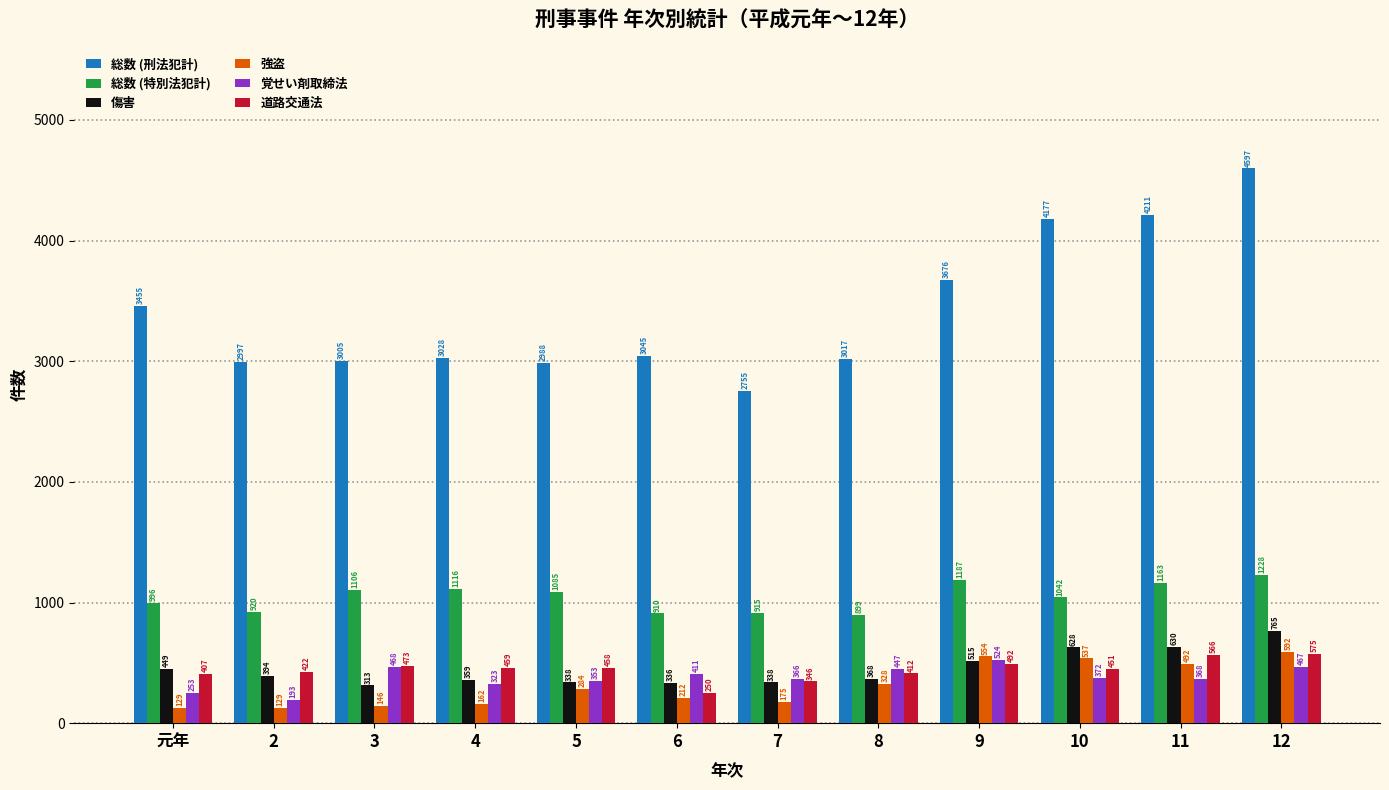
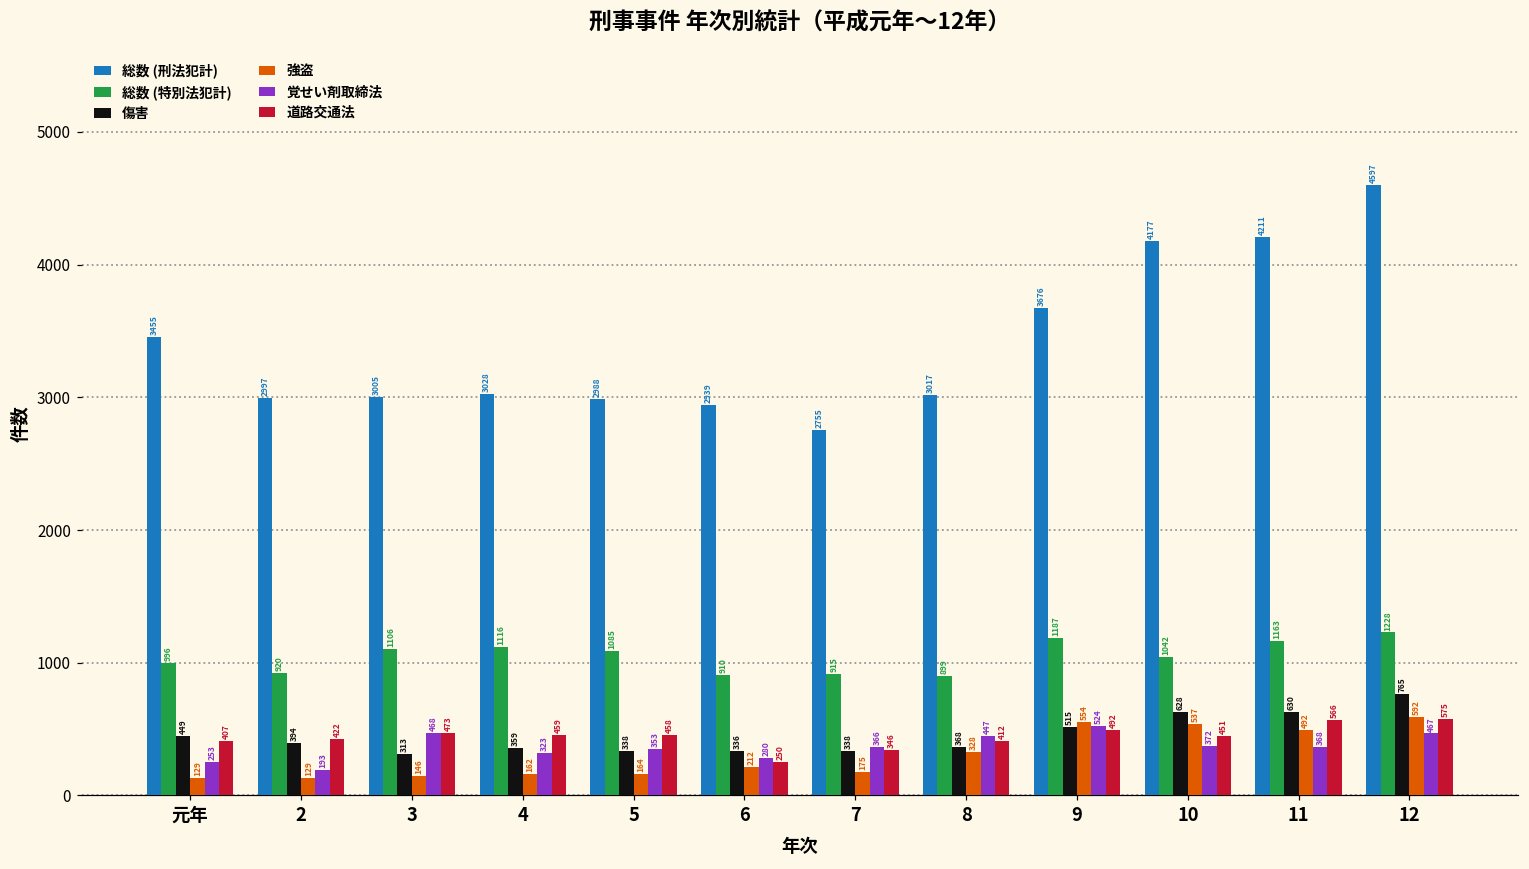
  {
    "総数 (刑法犯計)": {
      "元年": 3455,
      "2": 2997,
      "3": 3005,
      "4": 3028,
      "5": 2988,
-     "6": 3045,
+     "6": 2939,
      "7": 2755,
      "8": 3017,
      "9": 3676,
      "10": 4177,
      "11": 4211,
      "12": 4597
    },
    "総数 (特別法犯計)": {
      "元年": 996,
      "2": 920,
      "3": 1106,
      "4": 1116,
      "5": 1085,
      "6": 910,
      "7": 915,
      "8": 899,
      "9": 1187,
      "10": 1042,
      "11": 1163,
      "12": 1228
    },
    "傷害": {
      "元年": 449,
      "2": 394,
      "3": 313,
      "4": 359,
      "5": 338,
      "6": 336,
      "7": 338,
      "8": 368,
      "9": 515,
      "10": 628,
      "11": 630,
      "12": 765
    },
    "強盗": {
      "元年": 129,
      "2": 129,
      "3": 146,
      "4": 162,
-     "5": 284,
+     "5": 164,
      "6": 212,
      "7": 175,
      "8": 328,
      "9": 554,
      "10": 537,
      "11": 492,
      "12": 592
    },
    "覚せい剤取締法": {
      "元年": 253,
      "2": 193,
      "3": 468,
      "4": 323,
      "5": 353,
-     "6": 411,
+     "6": 280,
      "7": 366,
      "8": 447,
      "9": 524,
      "10": 372,
      "11": 368,
      "12": 467
    },
    "道路交通法": {
      "元年": 407,
      "2": 422,
      "3": 473,
      "4": 459,
      "5": 458,
      "6": 250,
      "7": 346,
      "8": 412,
      "9": 492,
      "10": 451,
      "11": 566,
      "12": 575
    }
  }
